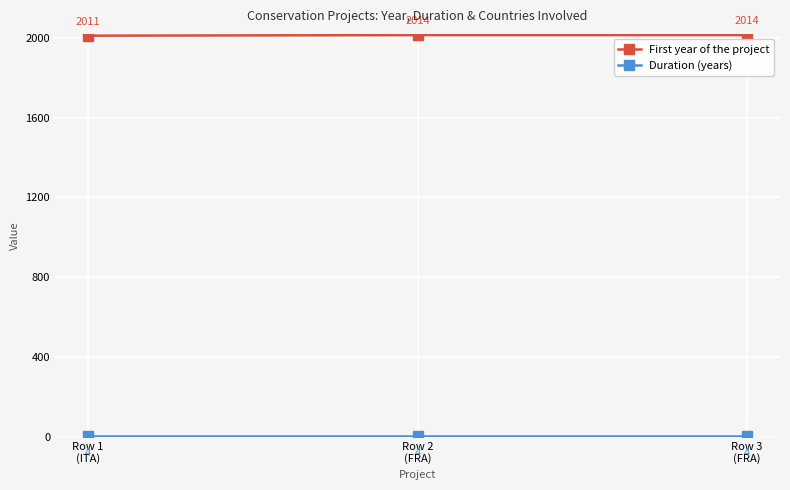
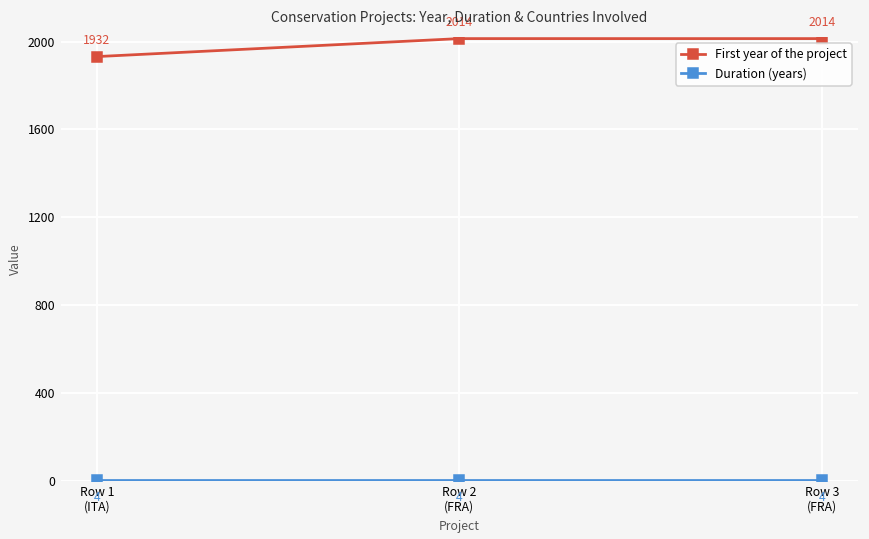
  {
    "First year of the project": {
-     "Row 1 (ITA)": 2011,
+     "Row 1 (ITA)": 1932,
      "Row 2 (FRA)": 2014,
      "Row 3 (FRA)": 2014
    },
    "Duration (years)": {
      "Row 1 (ITA)": 4,
      "Row 2 (FRA)": 4,
      "Row 3 (FRA)": 4
    }
  }
